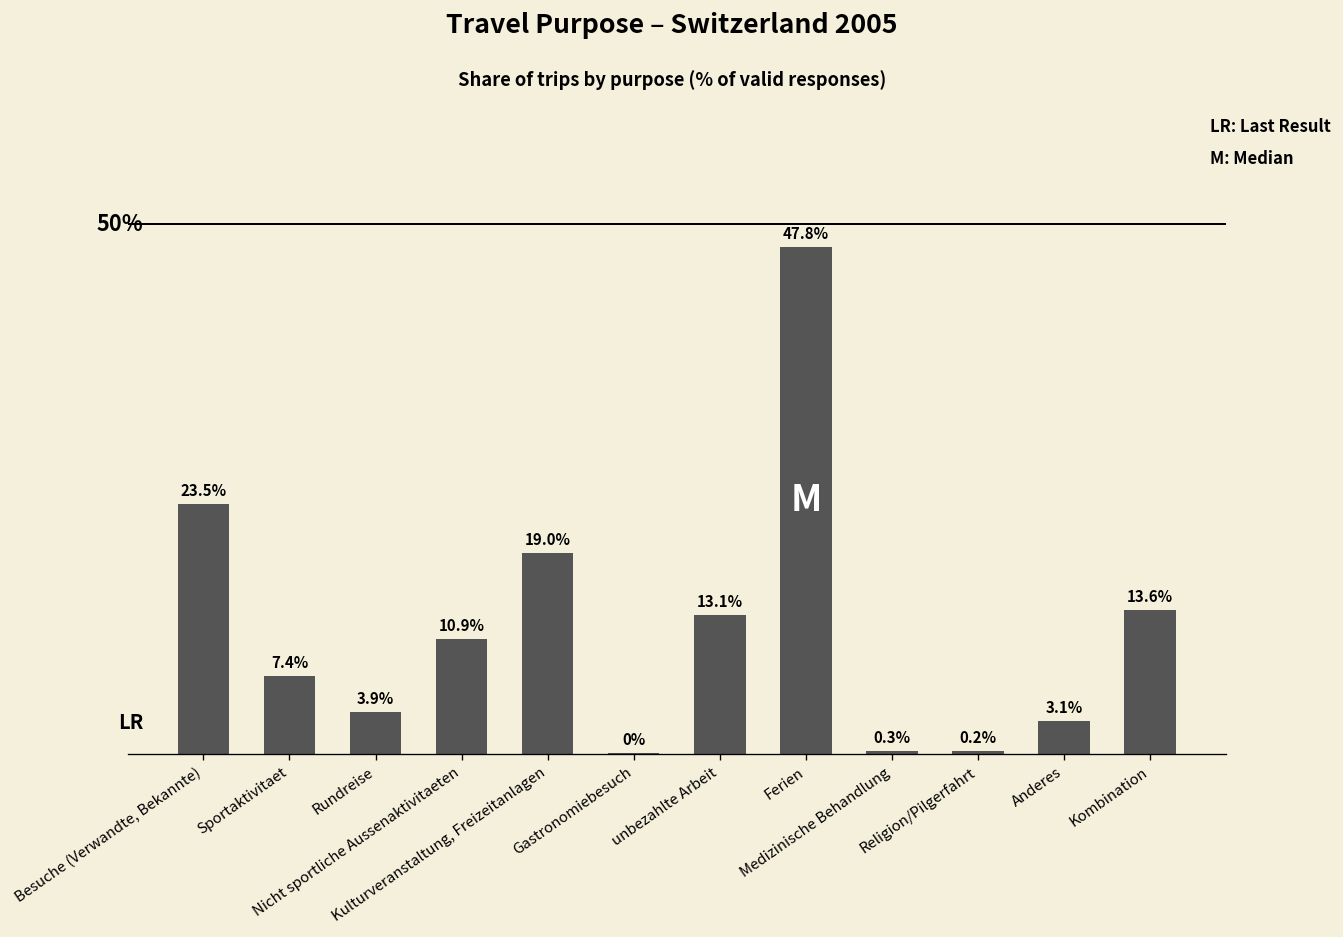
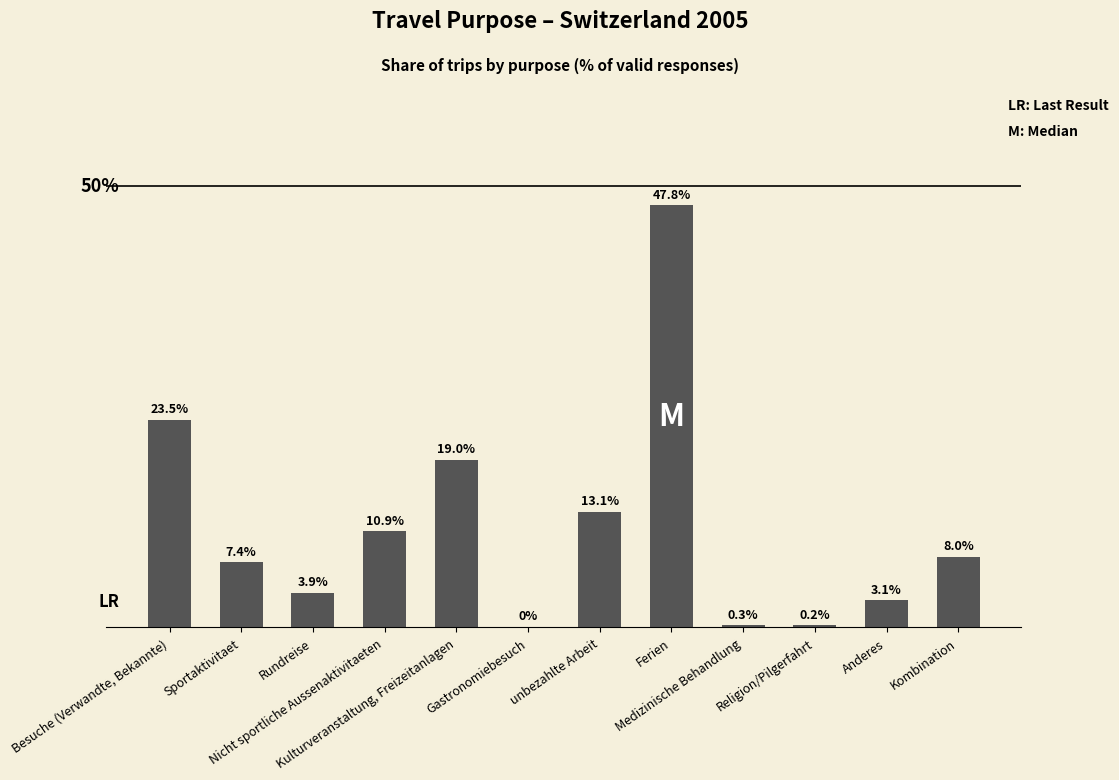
  {
    "Besuche (Verwandte, Bekannte)": "23.5%",
    "Sportaktivitaet": "7.4%",
    "Rundreise": "3.9%",
    "Nicht sportliche Aussenaktivitaeten": "10.9%",
    "Kulturveranstaltung, Freizeitanlagen": "19.0%",
    "Gastronomiebesuch": "0%",
    "unbezahlte Arbeit": "13.1%",
    "Ferien": "47.8%",
    "Medizinische Behandlung": "0.3%",
    "Religion/Pilgerfahrt": "0.2%",
    "Anderes": "3.1%",
-   "Kombination": "13.6%"
+   "Kombination": "8.0%"
  }
